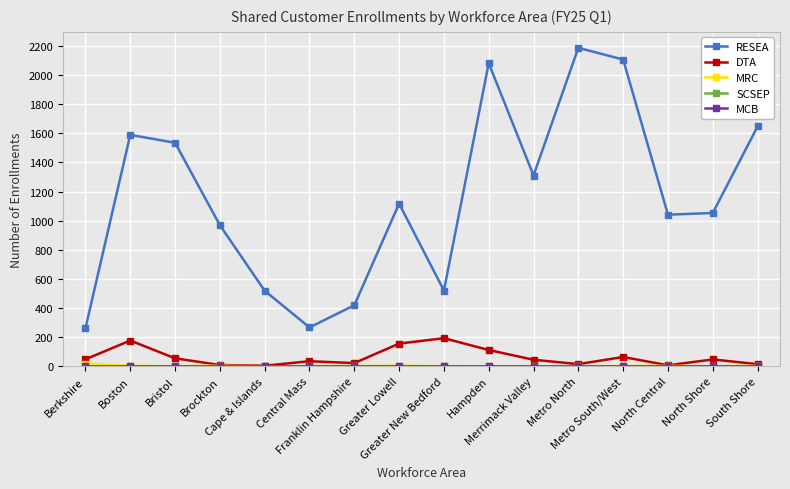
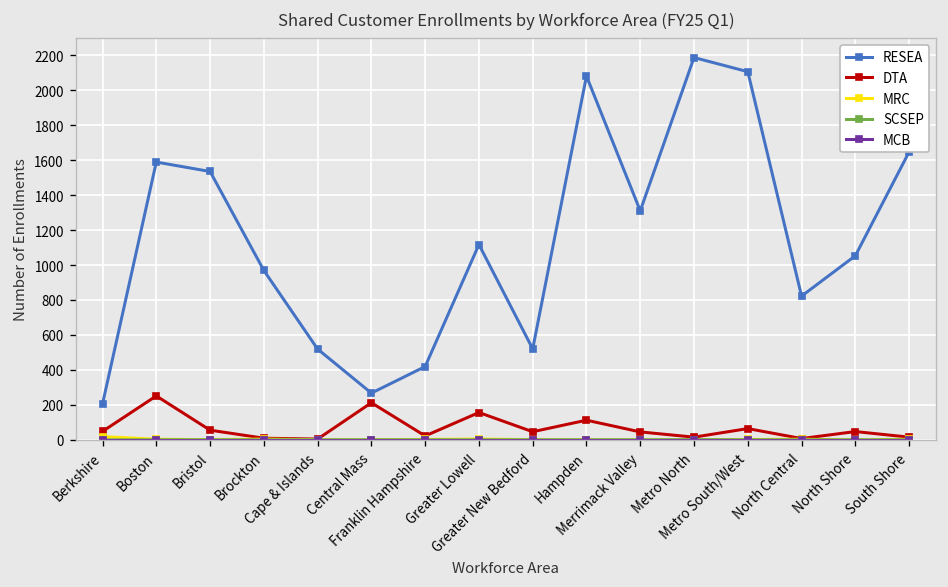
  {
    "RESEA": {
-     "Berkshire": 260,
+     "Berkshire": 210,
      "Boston": 1590,
      "Bristol": 1540,
      "Brockton": 970,
      "Cape & Islands": 520,
      "Central Mass": 270,
      "Franklin Hampshire": 420,
      "Greater Lowell": 1120,
      "Greater New Bedford": 520,
      "Hampden": 2080,
      "Merrimack Valley": 1310,
      "Metro North": 2190,
      "Metro South/West": 2110,
-     "North Central": 1040,
+     "North Central": 820,
      "North Shore": 1050,
      "South Shore": 1650
    },
    "DTA": {
      "Berkshire": 50,
-     "Boston": 180,
+     "Boston": 250,
      "Bristol": 60,
-     "Central Mass": 40,
+     "Central Mass": 210,
      "Franklin Hampshire": 20,
      "Greater Lowell": 160,
-     "Greater New Bedford": 190,
+     "Greater New Bedford": 50,
      "Hampden": 110,
      "Merrimack Valley": 50,
      "Metro South/West": 60,
      "North Shore": 50
    },
    "MRC": {
      "Berkshire": 20
    },
    "MCB": {
      "Berkshire": 0
    }
  }
